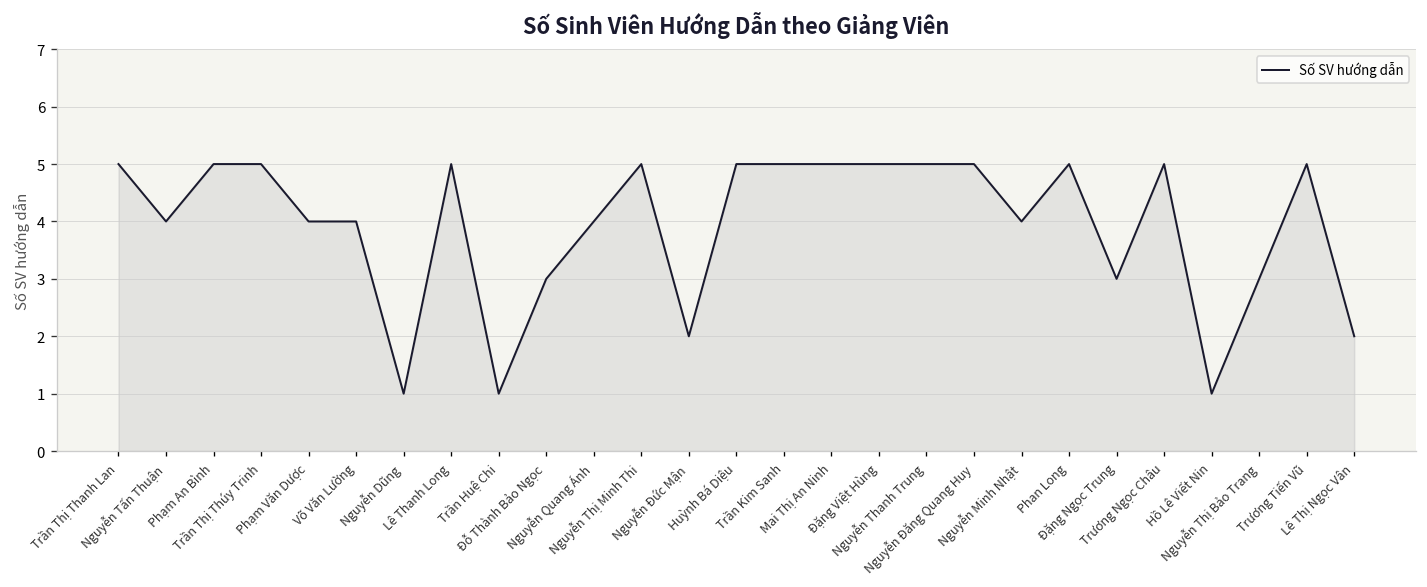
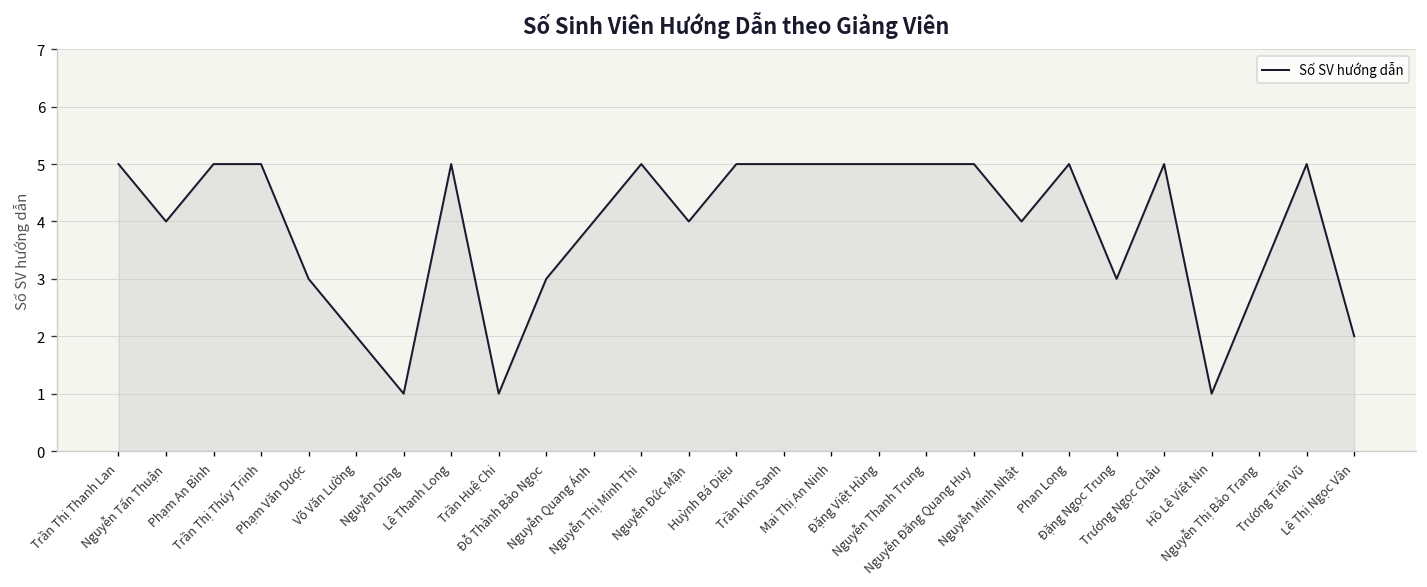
  {
    "Trần Thị Thanh Lan": 5,
    "Nguyễn Tấn Thuận": 4,
    "Phạm An Bình": 5,
    "Trần Thị Thúy Trinh": 5,
-   "Phạm Văn Dược": 4,
-   "Võ Văn Lường": 4,
+   "Phạm Văn Dược": 3,
+   "Võ Văn Lường": 2,
    "Nguyễn Dũng": 1,
    "Lê Thanh Long": 5,
    "Trần Huệ Chi": 1,
    "Đỗ Thành Bảo Ngọc": 3,
    "Nguyễn Quang Ánh": 4,
    "Nguyễn Thị Minh Thi": 5,
-   "Nguyễn Đức Mận": 2,
+   "Nguyễn Đức Mận": 4,
    "Huỳnh Bá Diệu": 5,
    "Trần Kim Sanh": 5,
    "Mai Thị An Ninh": 5,
    "Đặng Việt Hùng": 5,
    "Nguyễn Thanh Trung": 5,
    "Nguyễn Đăng Quang Huy": 5,
    "Nguyễn Minh Nhật": 4,
    "Phan Long": 5,
    "Đặng Ngọc Trung": 3,
    "Trương Ngọc Châu": 5,
    "Hồ Lê Viết Nin": 1,
    "Nguyễn Thị Bảo Trang": 3,
    "Trương Tiến Vũ": 5,
    "Lê Thị Ngọc Vân": 2
  }
